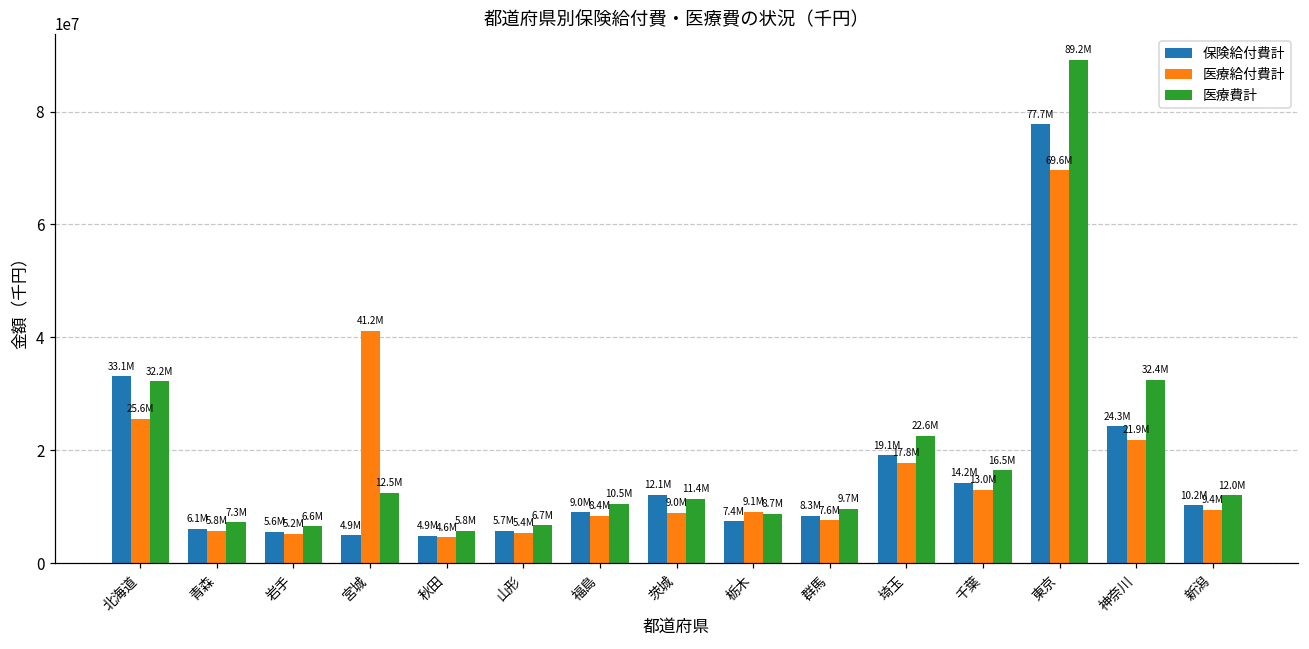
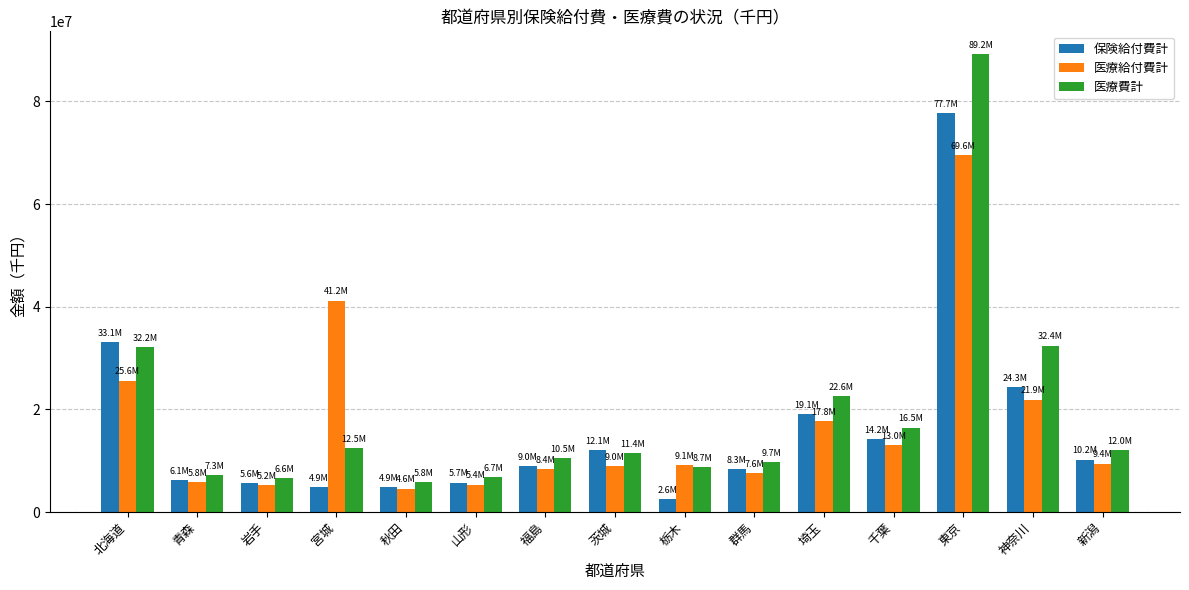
  {
    "保険給付費計": {
      "北海道": "33.1M",
      "青森": "6.1M",
      "岩手": "5.6M",
      "宮城": "4.9M",
      "秋田": "4.9M",
      "山形": "5.7M",
      "福島": "9.0M",
      "茨城": "12.1M",
-     "栃木": "7.4M",
+     "栃木": "2.6M",
      "群馬": "8.3M",
      "埼玉": "19.1M",
      "千葉": "14.2M",
      "東京": "77.7M",
      "神奈川": "24.3M",
      "新潟": "10.2M"
    },
    "医療給付費計": {
      "北海道": "25.6M",
      "青森": "5.8M",
      "岩手": "5.2M",
      "宮城": "41.2M",
      "秋田": "4.6M",
      "山形": "5.4M",
      "福島": "8.4M",
      "茨城": "9.0M",
      "栃木": "9.1M",
      "群馬": "7.6M",
      "埼玉": "17.8M",
      "千葉": "13.0M",
      "東京": "69.6M",
      "神奈川": "21.9M",
      "新潟": "9.4M"
    },
    "医療費計": {
      "北海道": "32.2M",
      "青森": "7.3M",
      "岩手": "6.6M",
      "宮城": "12.5M",
      "秋田": "5.8M",
      "山形": "6.7M",
      "福島": "10.5M",
      "茨城": "11.4M",
      "栃木": "8.7M",
      "群馬": "9.7M",
      "埼玉": "22.6M",
      "千葉": "16.5M",
      "東京": "89.2M",
      "神奈川": "32.4M",
      "新潟": "12.0M"
    }
  }
